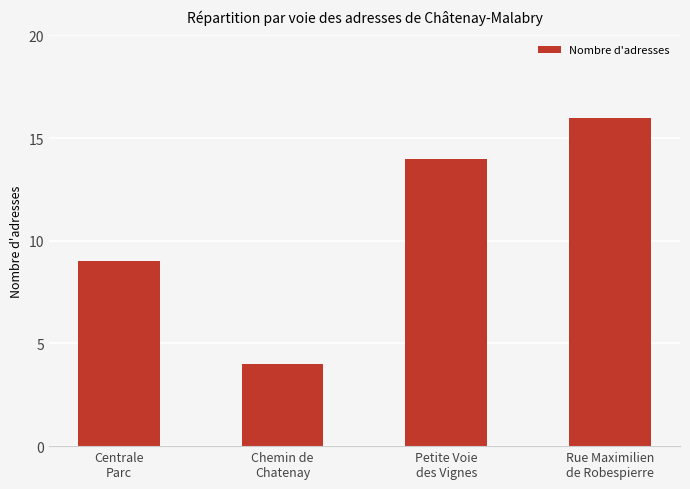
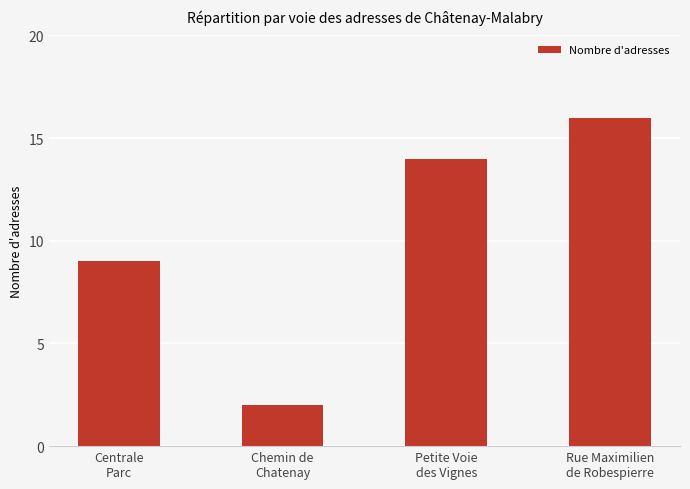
  {
    "Centrale Parc": 9,
-   "Chemin de Chatenay": 4,
+   "Chemin de Chatenay": 2,
    "Petite Voie des Vignes": 14,
    "Rue Maximilien de Robespierre": 16
  }
